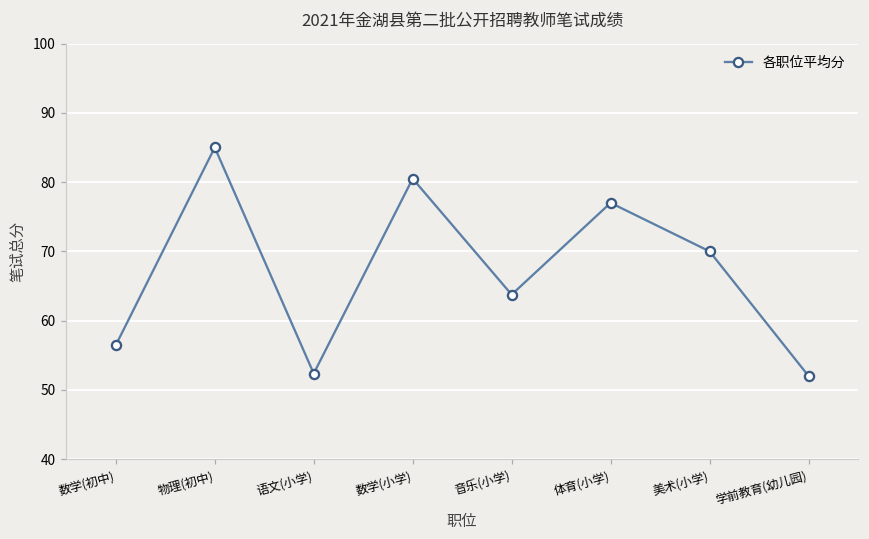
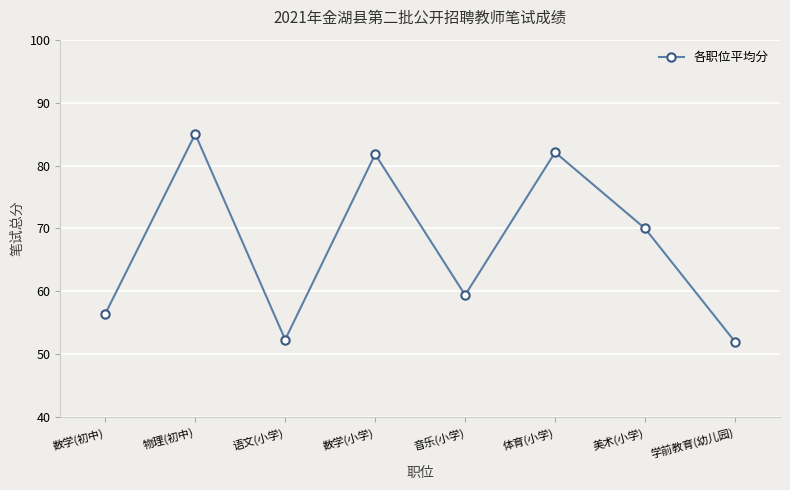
  {
    "数学(初中)": 56,
    "物理(初中)": 85,
    "语文(小学)": 52,
-   "数学(小学)": 81,
-   "音乐(小学)": 64,
-   "体育(小学)": 77,
+   "数学(小学)": 82,
+   "音乐(小学)": 59,
+   "体育(小学)": 82,
    "美术(小学)": 70,
    "学前教育(幼儿园)": 52
  }
